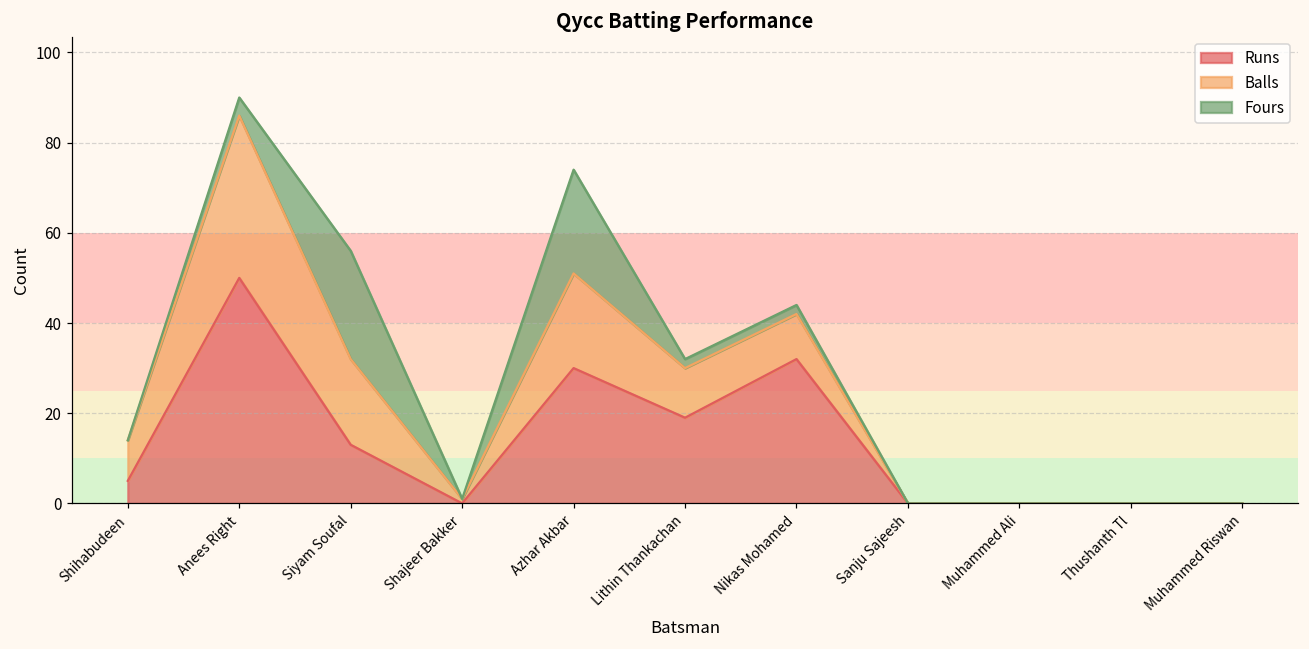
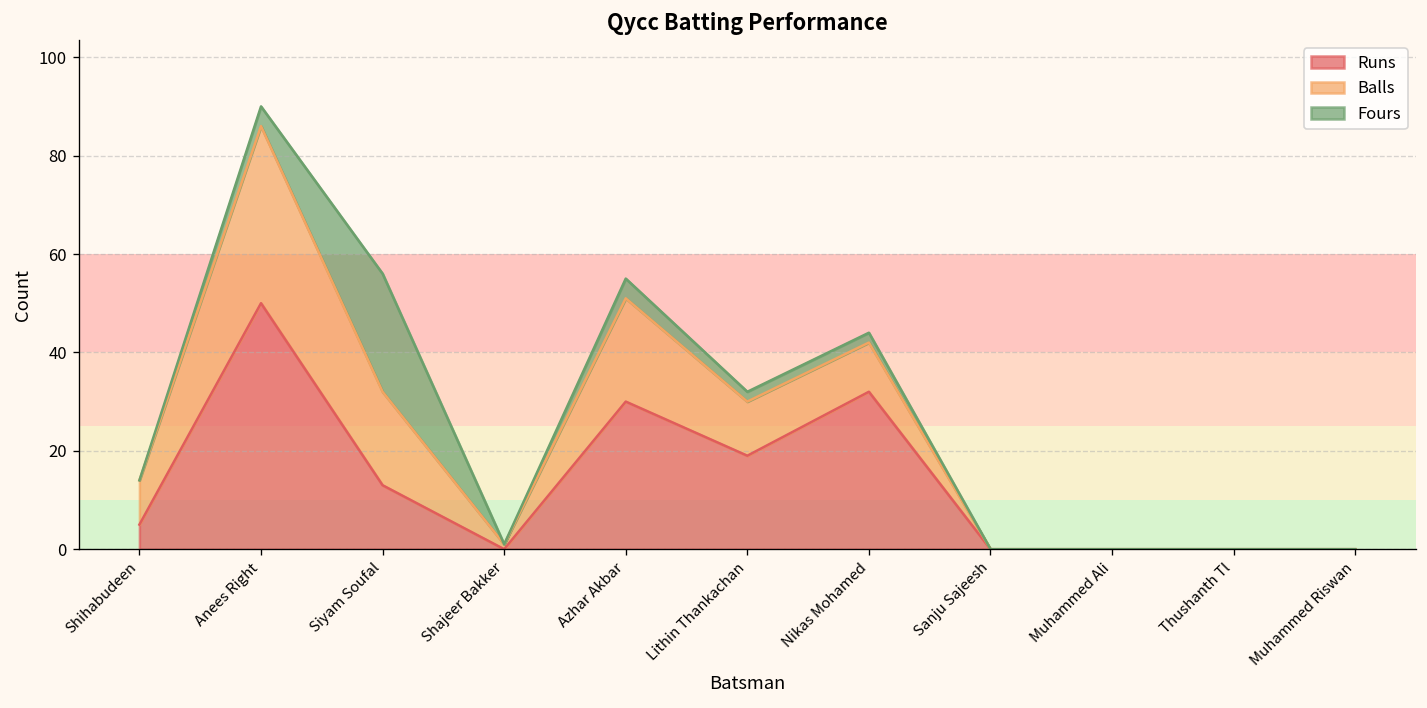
  {
    "Runs": {
      "Shihabudeen": 5,
      "Anees Right": 50,
      "Siyam Soufal": 13,
      "Shajeer Bakker": 0,
      "Azhar Akbar": 30,
      "Lithin Thankachan": 19,
      "Nikas Mohamed": 32
    },
    "Balls": {
      "Anees Right": 36,
      "Siyam Soufal": 19,
      "Azhar Akbar": 21,
      "Lithin Thankachan": 11,
      "Nikas Mohamed": 10
    },
    "Fours": {
      "Anees Right": 4,
      "Siyam Soufal": 24,
-     "Azhar Akbar": 23,
+     "Azhar Akbar": 4,
      "Lithin Thankachan": 2,
      "Nikas Mohamed": 2
    }
  }
